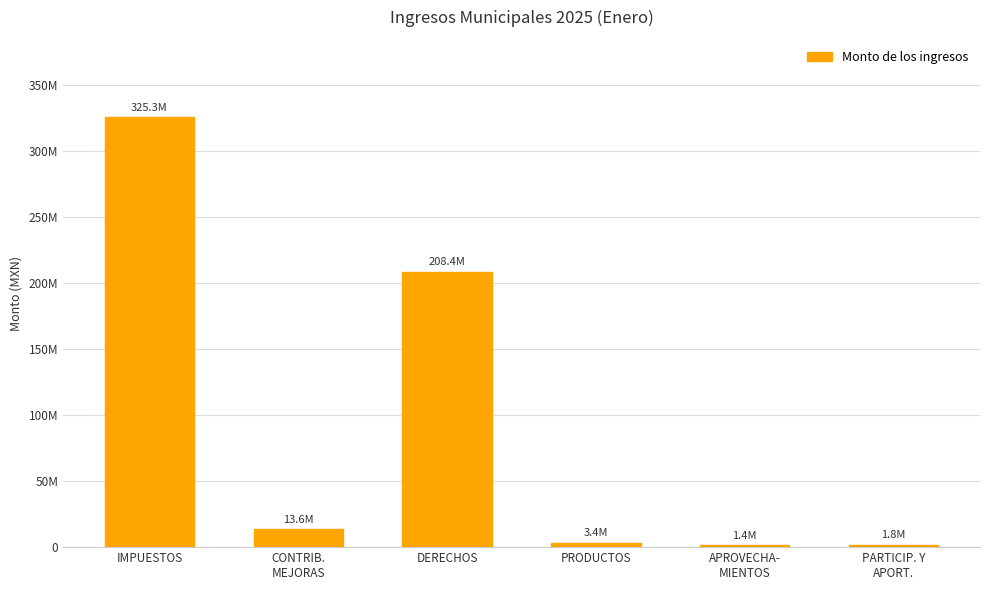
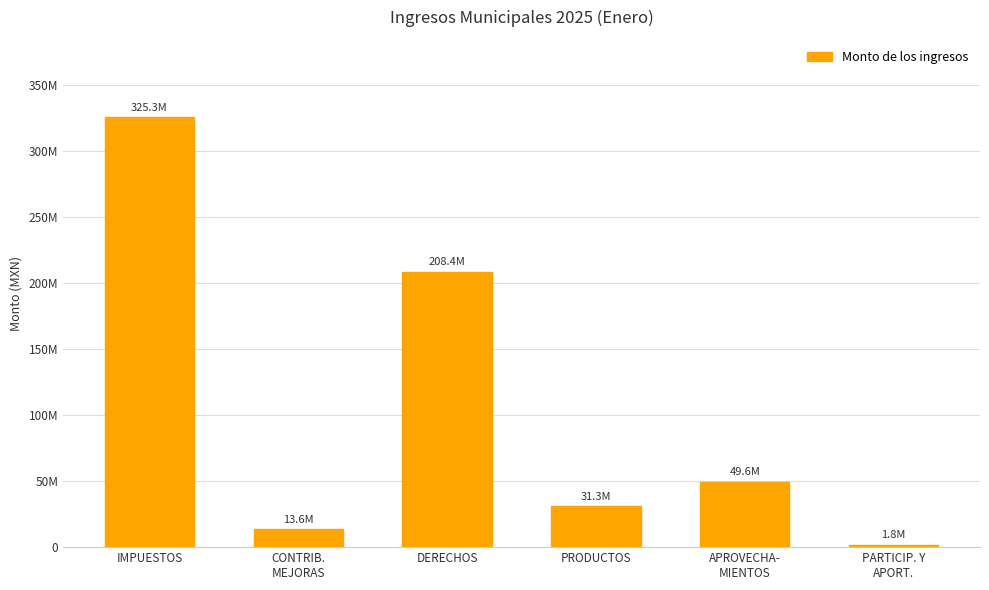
  {
    "IMPUESTOS": "325.3M",
    "CONTRIB. MEJORAS": "13.6M",
    "DERECHOS": "208.4M",
-   "PRODUCTOS": "3.4M",
-   "APROVECHA- MIENTOS": "1.4M",
+   "PRODUCTOS": "31.3M",
+   "APROVECHA- MIENTOS": "49.6M",
    "PARTICIP. Y APORT.": "1.8M"
  }
